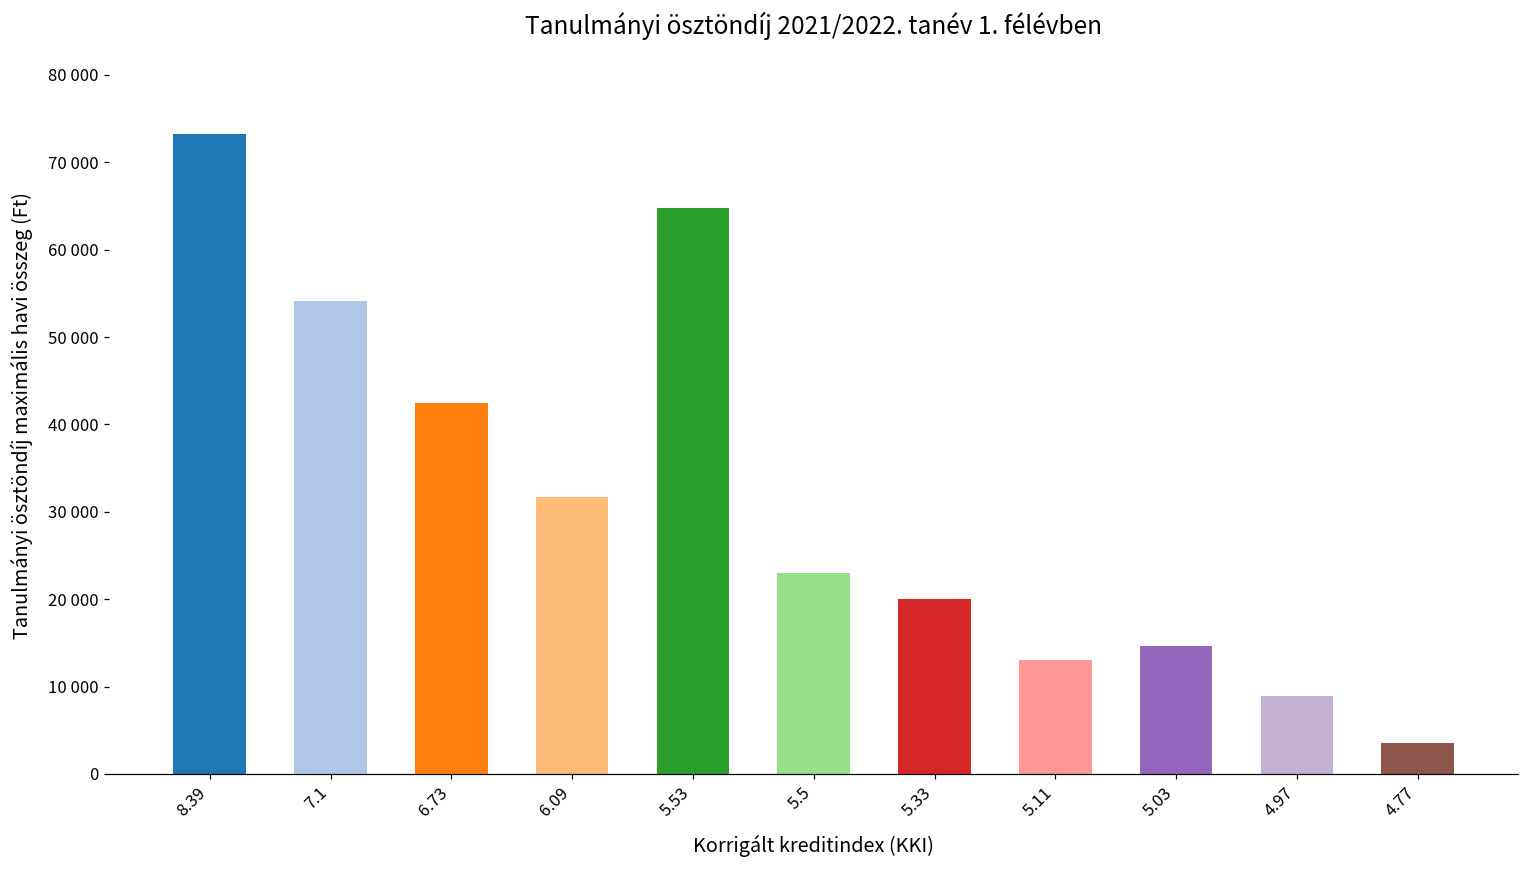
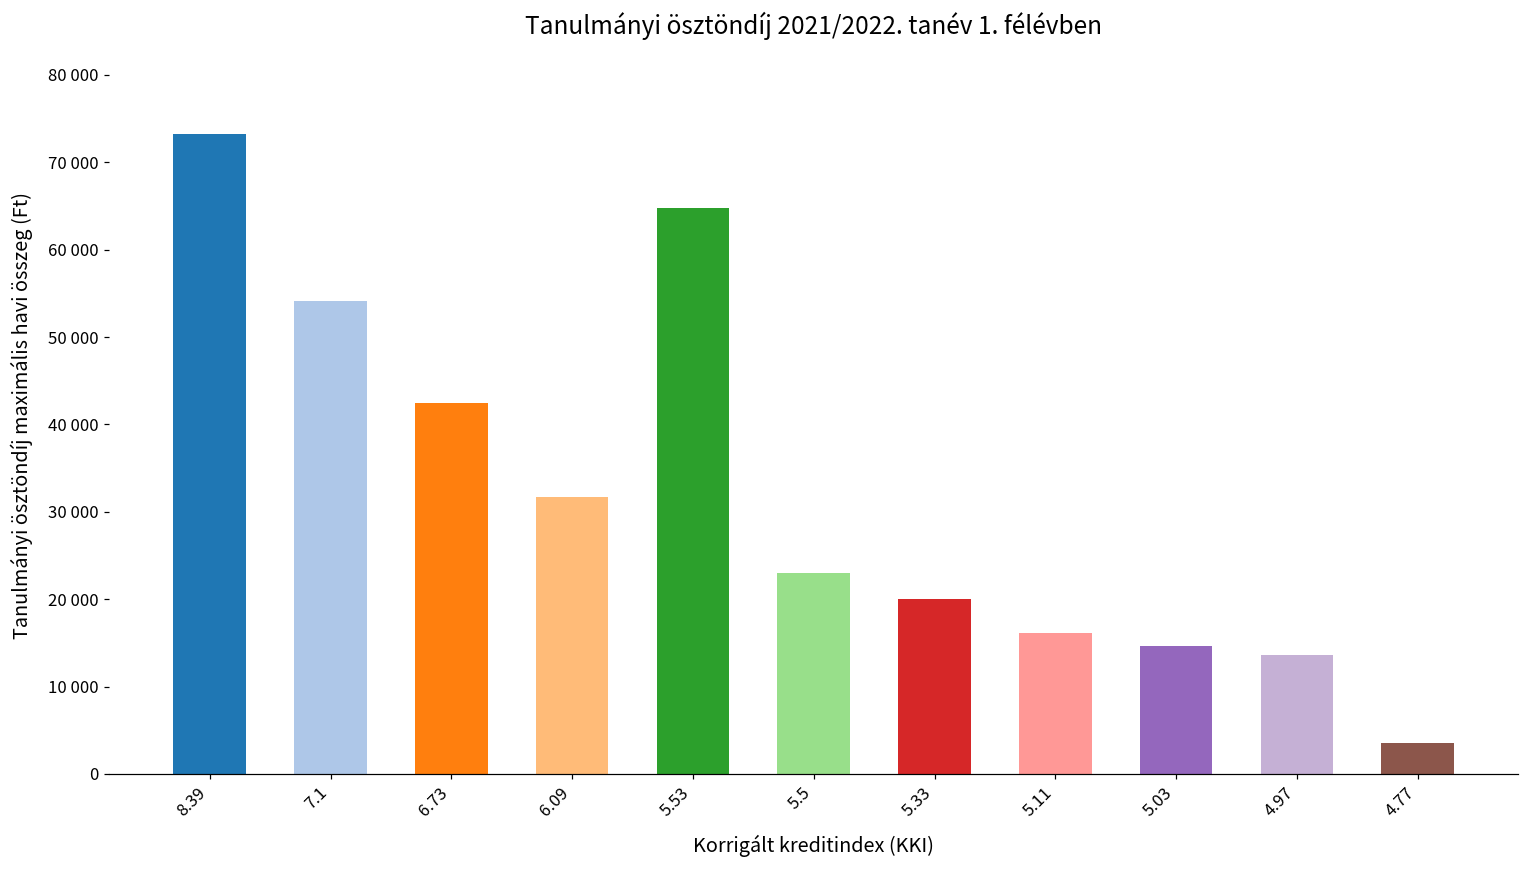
  {
    "8.39": 73000,
    "7.1": 54000,
    "6.73": 43000,
    "6.09": 32000,
    "5.53": 65000,
    "5.5": 23000,
    "5.33": 20000,
-   "5.11": 13000,
+   "5.11": 16000,
    "5.03": 15000,
-   "4.97": 9000,
+   "4.97": 14000,
    "4.77": 4000
  }
